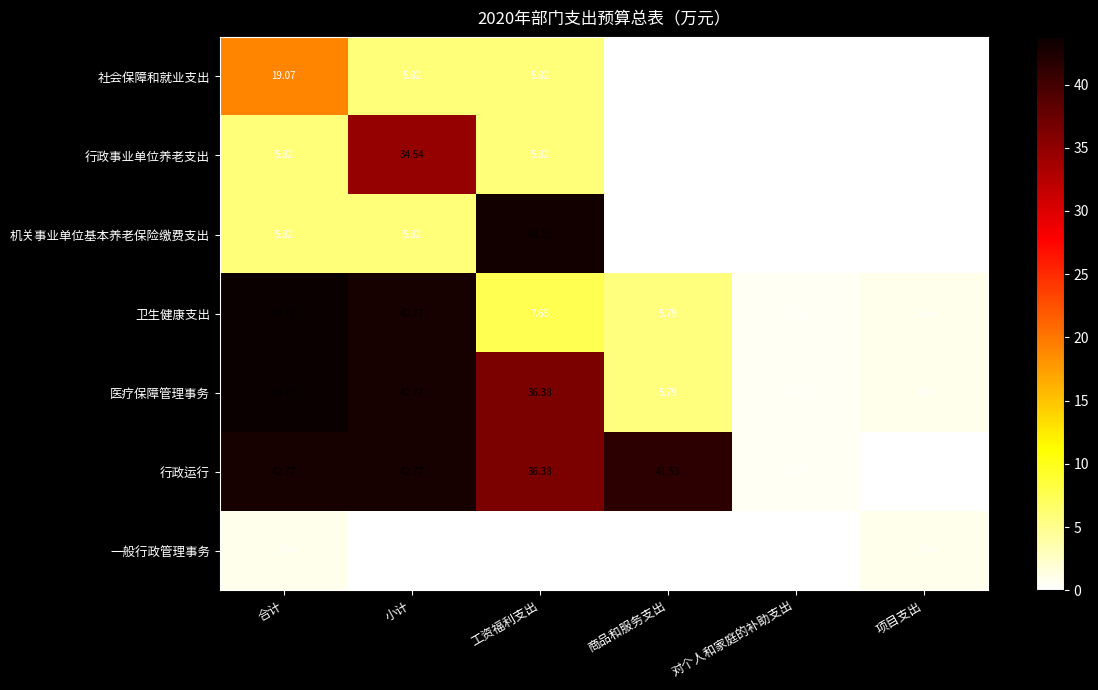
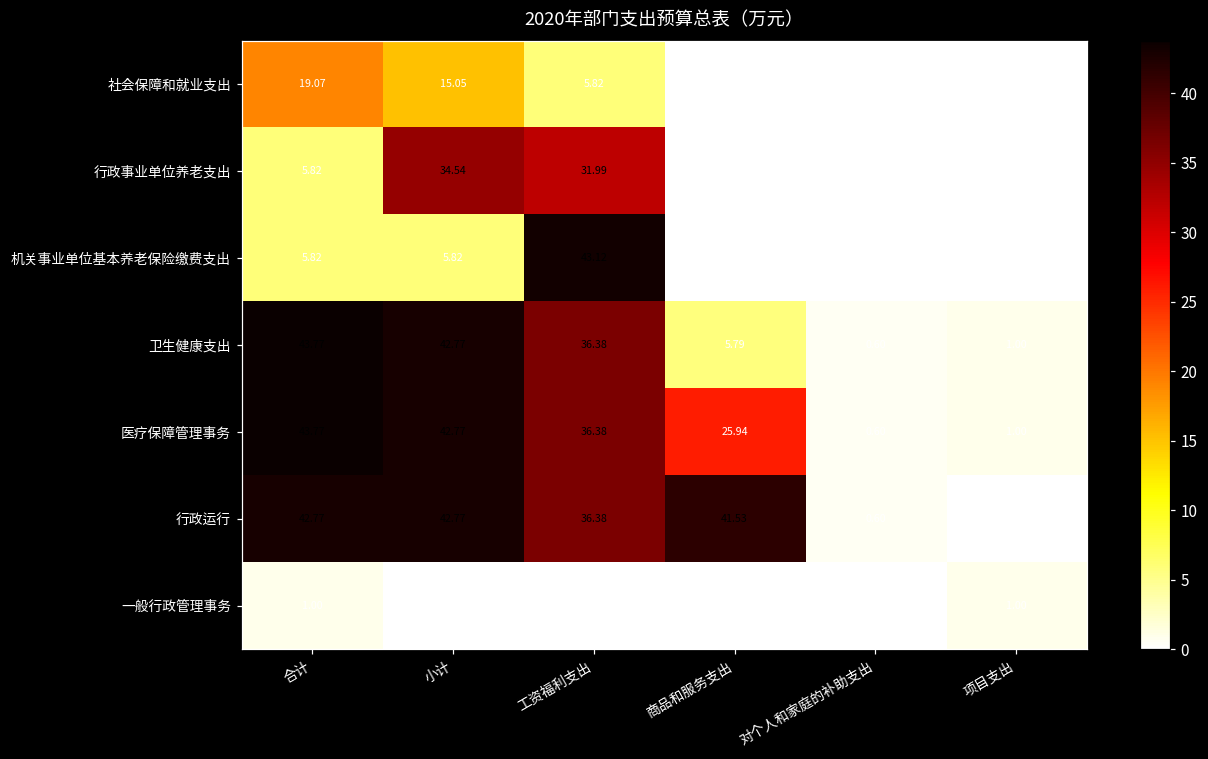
  {
    "社会保障和就业支出": {
      "合计": 19.07,
-     "小计": 5.82,
+     "小计": 15.05,
      "工资福利支出": 5.82
    },
    "行政事业单位养老支出": {
      "合计": 5.82,
      "小计": 34.54,
-     "工资福利支出": 5.82
+     "工资福利支出": 31.99
    },
    "机关事业单位基本养老保险缴费支出": {
      "合计": 5.82,
      "小计": 5.82
    },
    "卫生健康支出": {
-     "工资福利支出": 7.65,
+     "工资福利支出": 36.38,
      "商品和服务支出": 5.79
    },
    "医疗保障管理事务": {
      "工资福利支出": 36.38,
-     "商品和服务支出": 5.79
+     "商品和服务支出": 25.94
    },
    "行政运行": {
      "工资福利支出": 36.38
    }
  }
